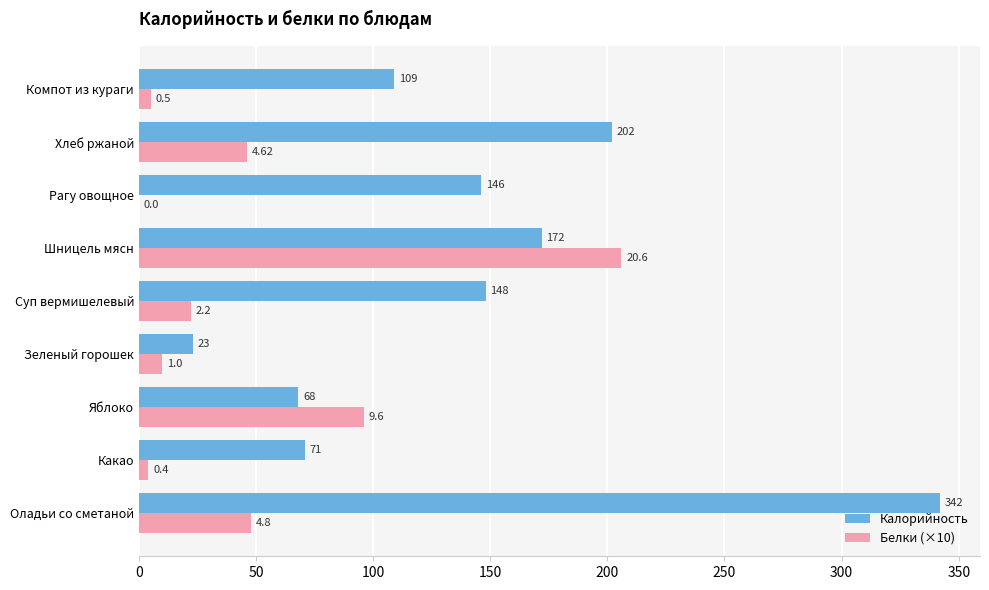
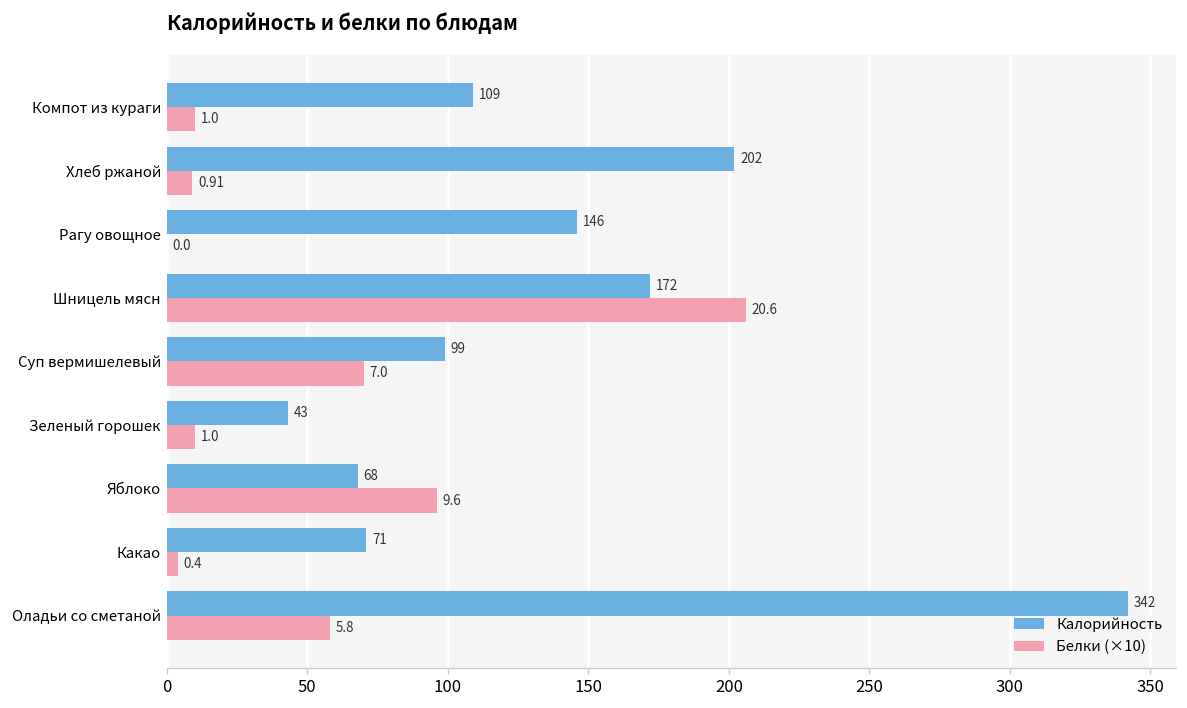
  {
    "Калорийность": {
      "Компот из кураги": 109,
      "Хлеб ржаной": 202,
      "Рагу овощное": 146,
      "Шницель мясн": 172,
-     "Суп вермишелевый": 148,
-     "Зеленый горошек": 23,
+     "Суп вермишелевый": 99,
+     "Зеленый горошек": 43,
      "Яблоко": 68,
      "Какао": 71,
      "Оладьи со сметаной": 342
    },
    "Белки (×10)": {
-     "Компот из кураги": 0.5,
-     "Хлеб ржаной": 4.62,
+     "Компот из кураги": 1.0,
+     "Хлеб ржаной": 0.91,
      "Рагу овощное": 0.0,
-     "Суп вермишелевый": 2.2,
-     "Оладьи со сметаной": 4.8
+     "Суп вермишелевый": 7.0,
+     "Оладьи со сметаной": 5.8
    }
  }
